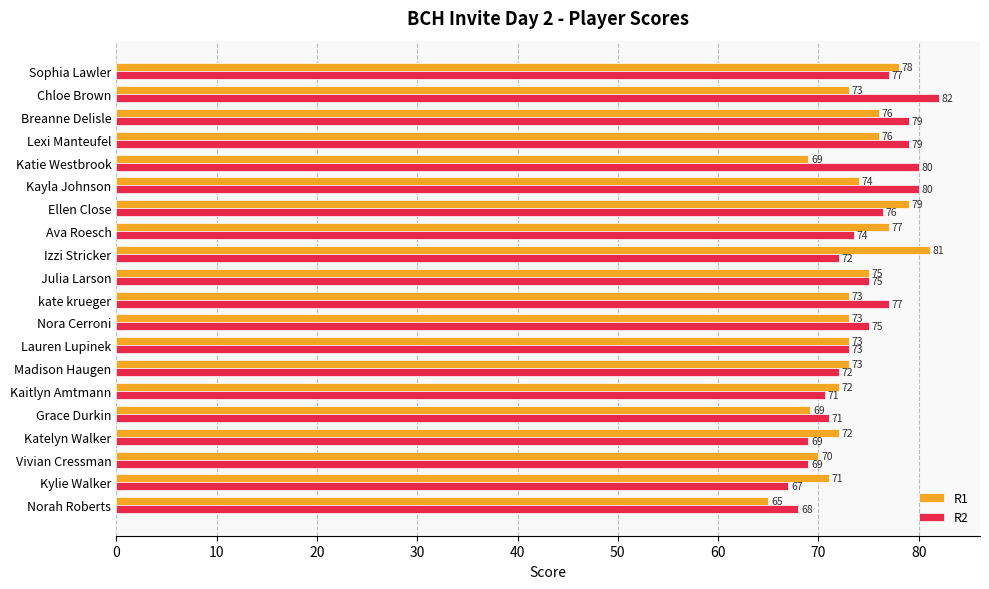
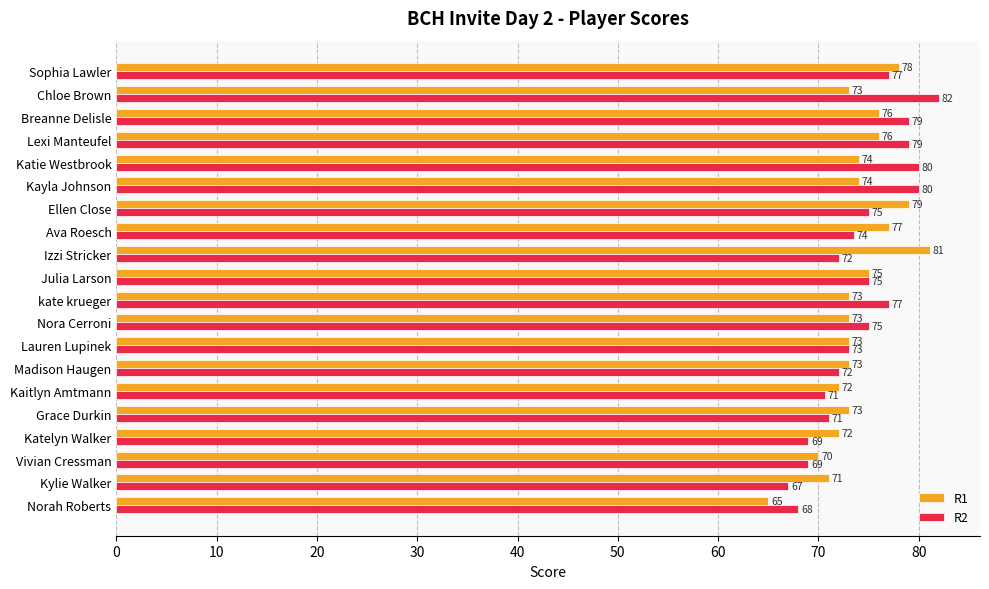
  {
    "R1": {
      "Sophia Lawler": 78,
      "Chloe Brown": 73,
      "Breanne Delisle": 76,
      "Lexi Manteufel": 76,
-     "Katie Westbrook": 69,
+     "Katie Westbrook": 74,
      "Kayla Johnson": 74,
      "Ellen Close": 79,
      "Ava Roesch": 77,
      "Izzi Stricker": 81,
      "kate krueger": 73,
      "Nora Cerroni": 73,
      "Madison Haugen": 73,
      "Kaitlyn Amtmann": 72,
-     "Grace Durkin": 69,
+     "Grace Durkin": 73,
      "Katelyn Walker": 72,
      "Vivian Cressman": 70,
      "Kylie Walker": 71,
      "Norah Roberts": 65
    },
    "R2": {
      "Sophia Lawler": 77,
      "Chloe Brown": 82,
      "Breanne Delisle": 79,
      "Lexi Manteufel": 79,
      "Katie Westbrook": 80,
      "Kayla Johnson": 80,
-     "Ellen Close": 76,
+     "Ellen Close": 75,
      "Ava Roesch": 74,
      "Izzi Stricker": 72,
      "kate krueger": 77,
      "Nora Cerroni": 75,
      "Madison Haugen": 72,
      "Kaitlyn Amtmann": 71,
      "Grace Durkin": 71,
      "Katelyn Walker": 69,
      "Vivian Cressman": 69,
      "Kylie Walker": 67,
      "Norah Roberts": 68
    }
  }
